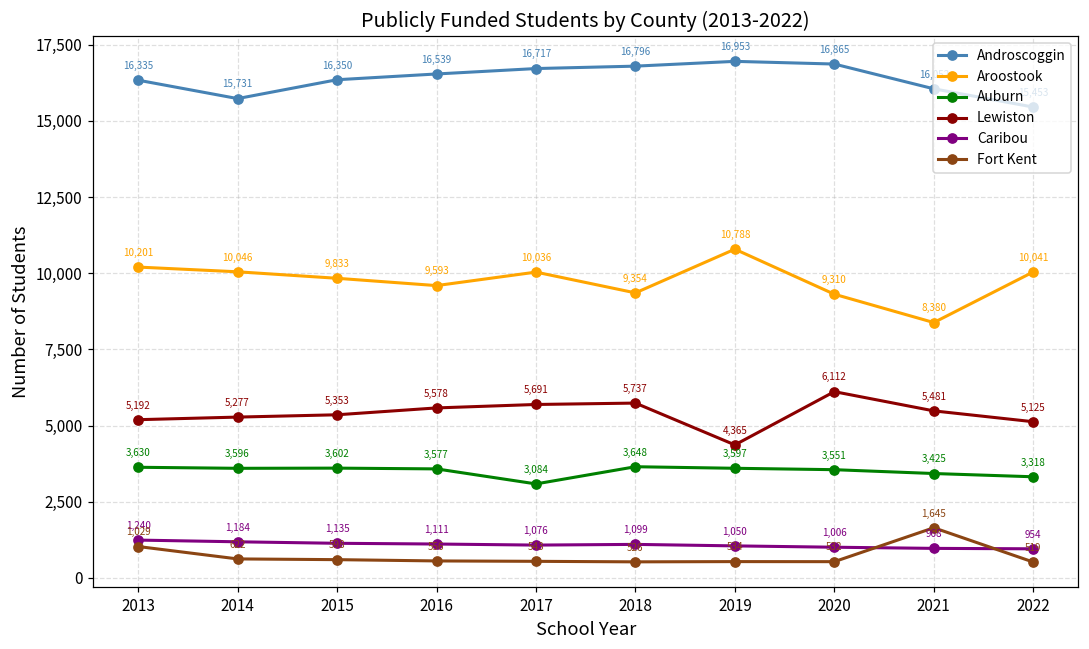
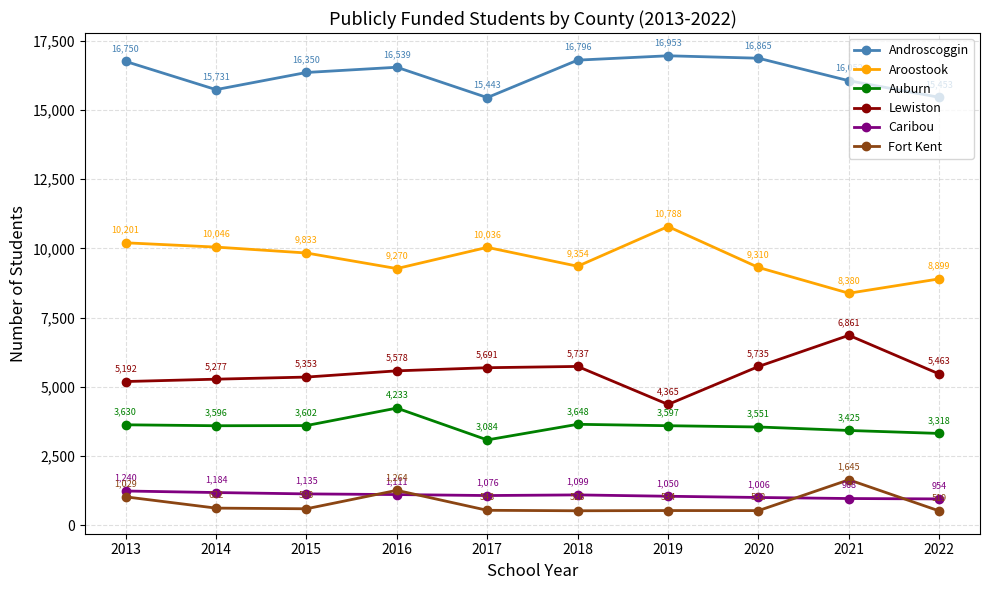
  {
    "Androscoggin": {
-     "2013": "16,335",
+     "2013": "16,750",
      "2014": "15,731",
      "2015": "16,350",
      "2016": "16,539",
-     "2017": "16,717",
+     "2017": "15,443",
      "2018": "16,796",
      "2019": "16,953",
      "2020": "16,865"
    },
    "Aroostook": {
      "2013": "10,201",
      "2014": "10,046",
      "2015": "9,833",
-     "2016": "9,593",
+     "2016": "9,270",
      "2017": "10,036",
      "2018": "9,354",
      "2019": "10,788",
      "2020": "9,310",
      "2021": "8,380",
-     "2022": "10,041"
+     "2022": "8,899"
    },
    "Auburn": {
      "2013": "3,630",
      "2014": "3,596",
      "2015": "3,602",
-     "2016": "3,577",
+     "2016": "4,233",
      "2017": "3,084",
      "2018": "3,648",
      "2019": "3,597",
      "2020": "3,551",
      "2021": "3,425",
      "2022": "3,318"
    },
    "Lewiston": {
      "2013": "5,192",
      "2014": "5,277",
      "2015": "5,353",
      "2016": "5,578",
      "2017": "5,691",
      "2018": "5,737",
      "2019": "4,365",
-     "2020": "6,112",
-     "2021": "5,481",
-     "2022": "5,125"
+     "2020": "5,735",
+     "2021": "6,861",
+     "2022": "5,463"
    },
    "Caribou": {
      "2014": "1,184",
      "2015": "1,135",
      "2017": "1,076",
      "2018": "1,099",
      "2019": "1,050",
      "2020": "1,006",
      "2022": "954"
    },
    "Fort Kent": {
-     "2016": "556",
+     "2016": "1,264",
      "2021": "1,645"
    }
  }
